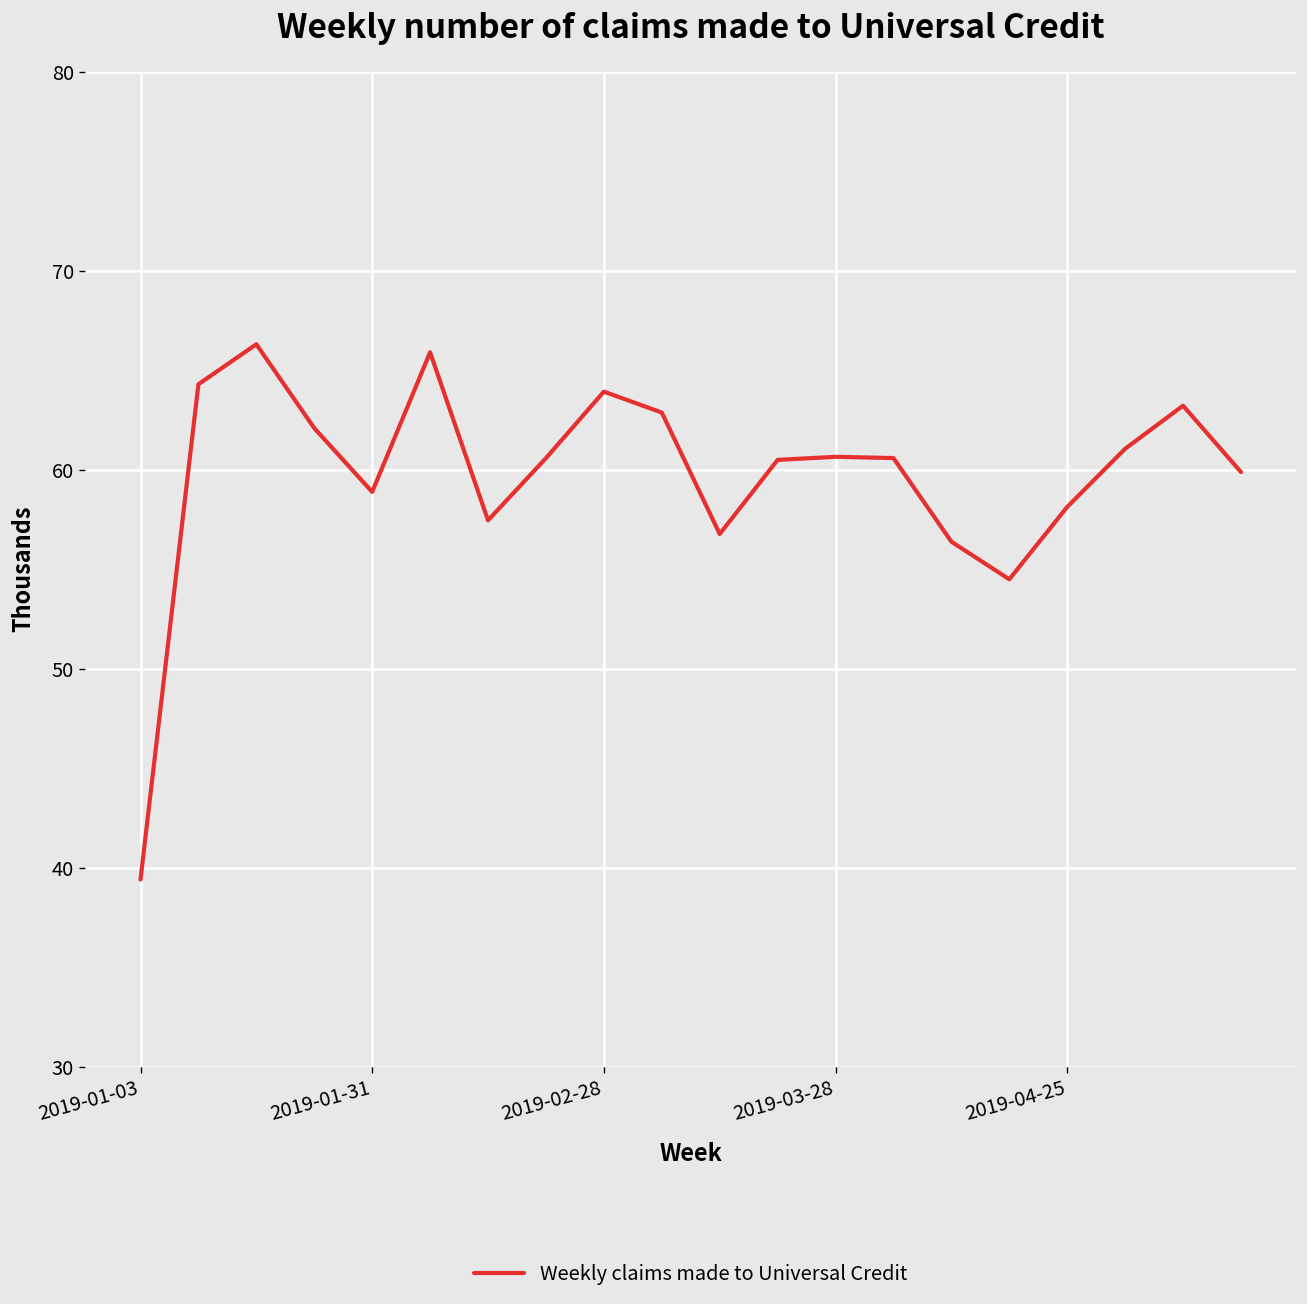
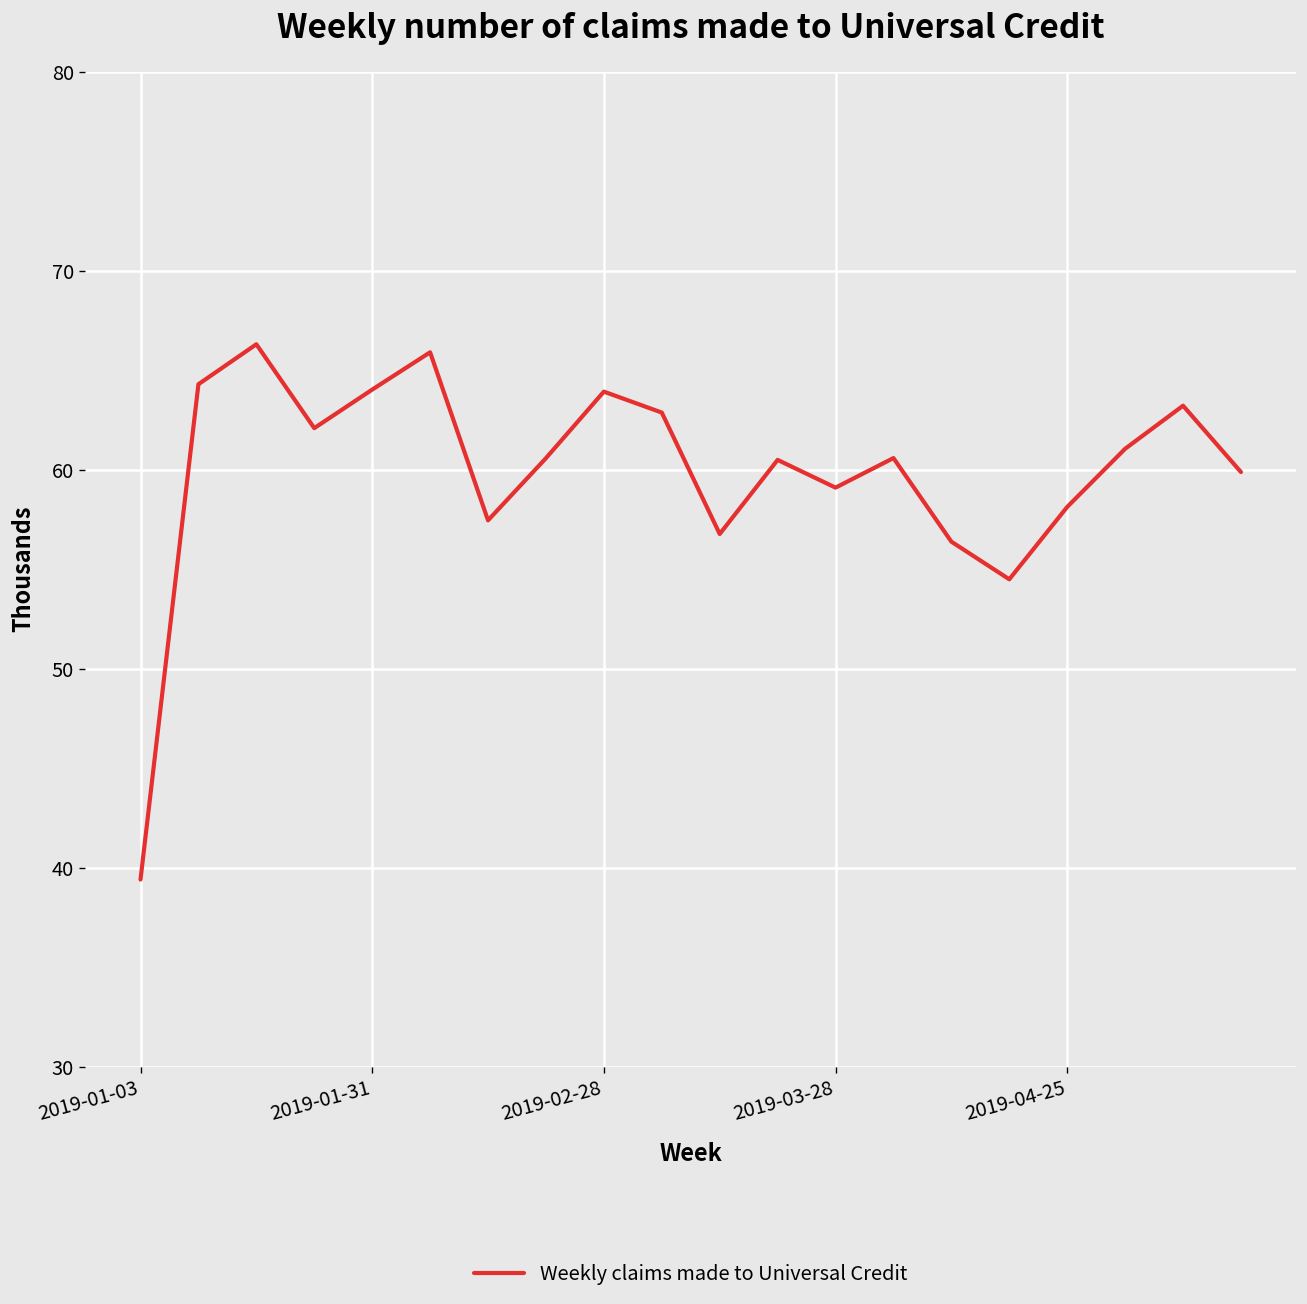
  {
    "2019-01-03": 39.4,
-   "2019-01-31": 58.9,
+   "2019-01-31": 64.0,
    "2019-02-28": 63.9,
-   "2019-03-28": 60.6,
+   "2019-03-28": 59.1,
    "2019-04-25": 58.1
  }
